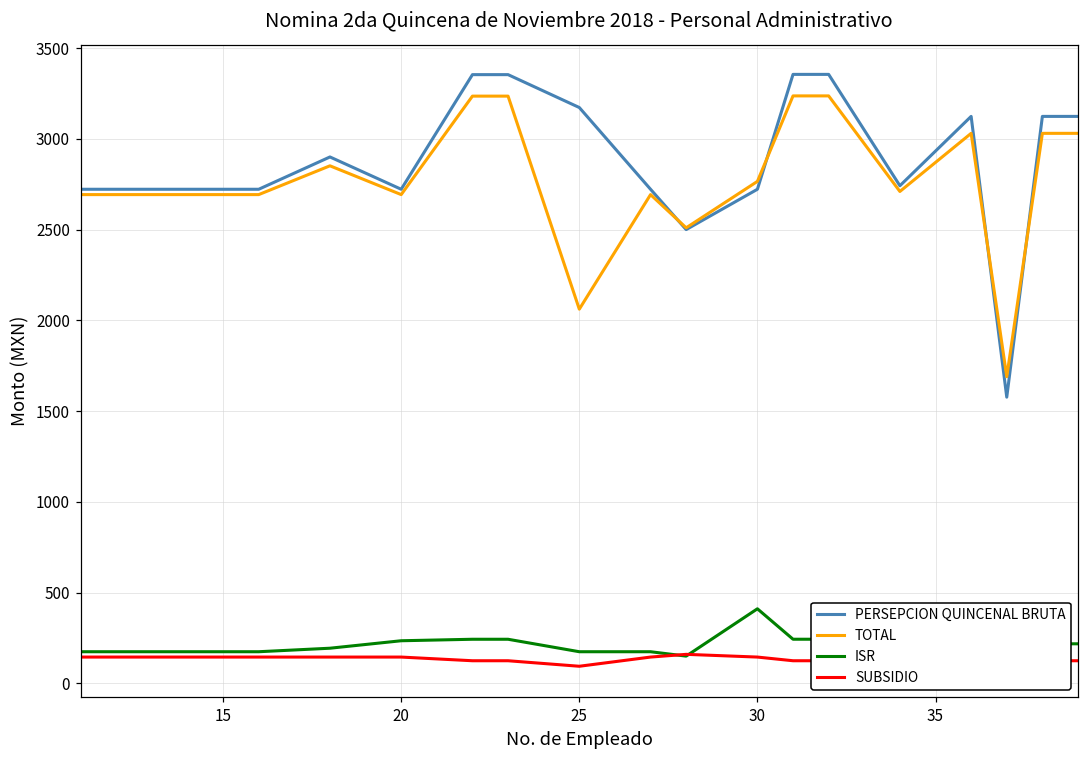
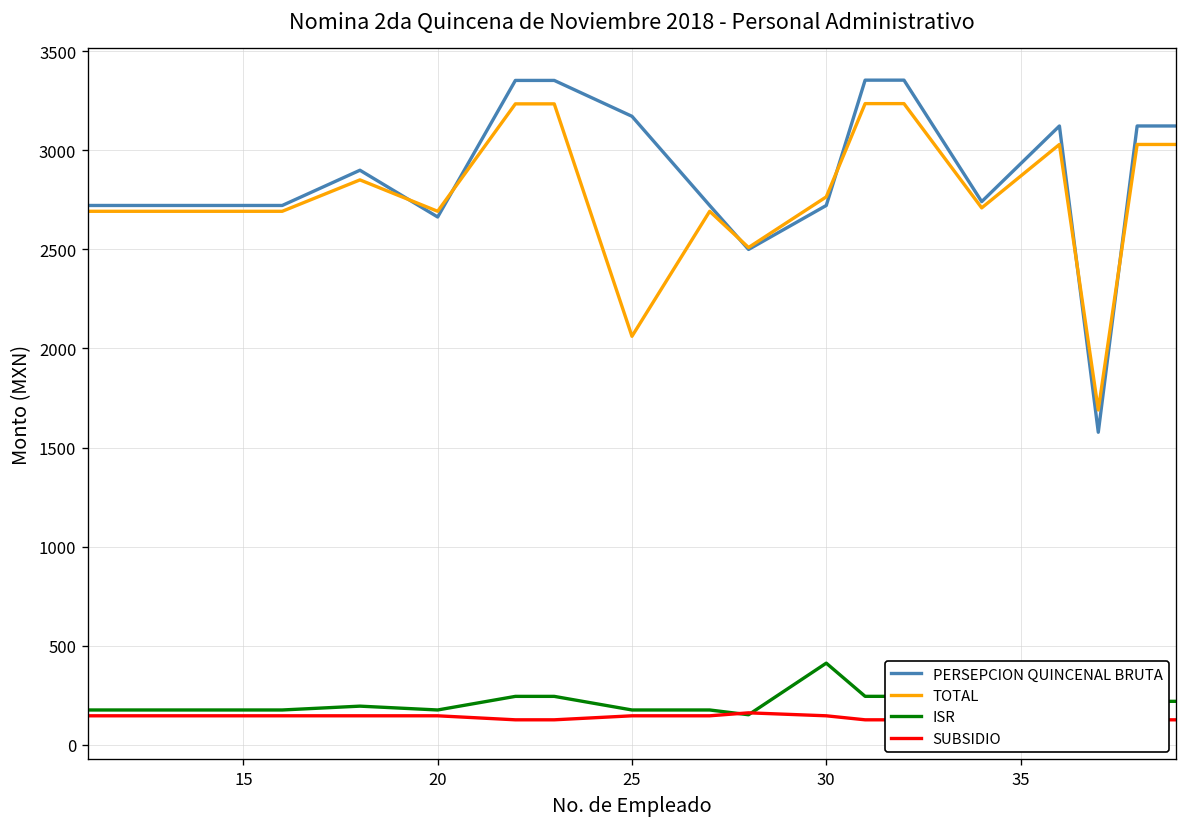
  {
    "PERSEPCION QUINCENAL BRUTA": {
-     "20": 2720,
+     "20": 2660,
      "25": 3170,
      "30": 2720
    },
    "TOTAL": {
      "20": 2690,
      "25": 2060,
      "30": 2770
    },
    "ISR": {
-     "20": 240,
+     "20": 170,
      "25": 170,
      "30": 410
    },
    "SUBSIDIO": {
      "20": 150,
-     "25": 90,
+     "25": 150,
      "30": 150
    }
  }
